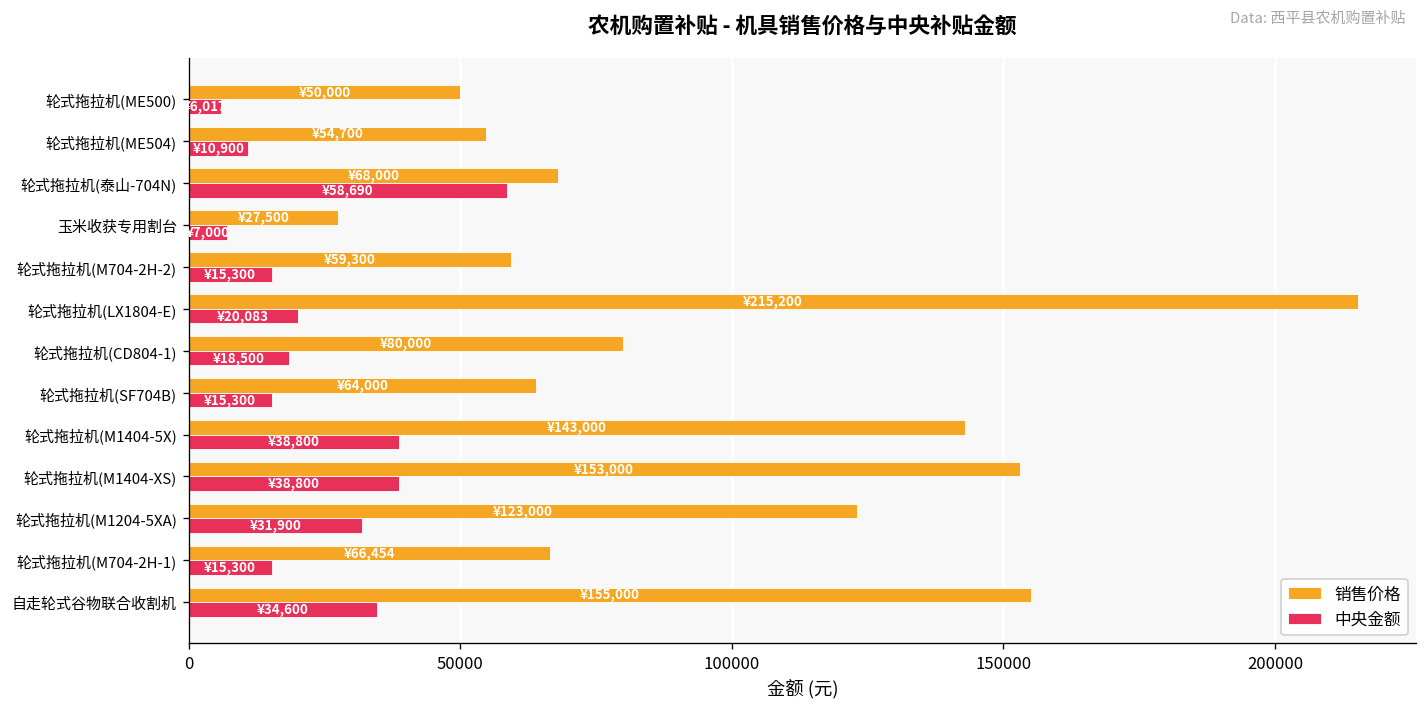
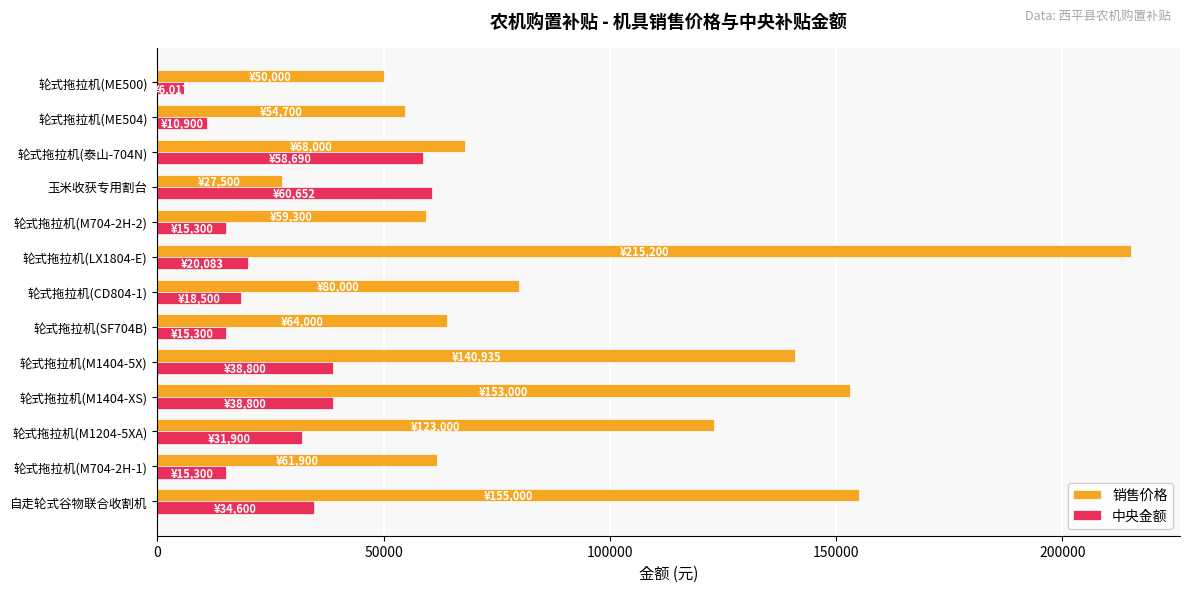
  {
    "销售价格": {
      "轮式拖拉机(ME500)": "¥50,000",
      "轮式拖拉机(ME504)": "¥54,700",
      "轮式拖拉机(泰山-704N)": "¥68,000",
      "玉米收获专用割台": "¥27,500",
      "轮式拖拉机(M704-2H-2)": "¥59,300",
      "轮式拖拉机(LX1804-E)": "¥215,200",
      "轮式拖拉机(CD804-1)": "¥80,000",
      "轮式拖拉机(SF704B)": "¥64,000",
-     "轮式拖拉机(M1404-5X)": "¥143,000",
+     "轮式拖拉机(M1404-5X)": "¥140,935",
      "轮式拖拉机(M1404-XS)": "¥153,000",
      "轮式拖拉机(M1204-5XA)": "¥123,000",
-     "轮式拖拉机(M704-2H-1)": "¥66,454",
+     "轮式拖拉机(M704-2H-1)": "¥61,900",
      "自走轮式谷物联合收割机": "¥155,000"
    },
    "中央金额": {
      "轮式拖拉机(ME500)": "¥6,017",
      "轮式拖拉机(ME504)": "¥10,900",
      "轮式拖拉机(泰山-704N)": "¥58,690",
-     "玉米收获专用割台": "¥7,000",
+     "玉米收获专用割台": "¥60,652",
      "轮式拖拉机(M704-2H-2)": "¥15,300",
      "轮式拖拉机(LX1804-E)": "¥20,083",
      "轮式拖拉机(CD804-1)": "¥18,500",
      "轮式拖拉机(SF704B)": "¥15,300",
      "轮式拖拉机(M1404-5X)": "¥38,800",
      "轮式拖拉机(M1404-XS)": "¥38,800",
      "轮式拖拉机(M1204-5XA)": "¥31,900",
      "轮式拖拉机(M704-2H-1)": "¥15,300",
      "自走轮式谷物联合收割机": "¥34,600"
    }
  }
